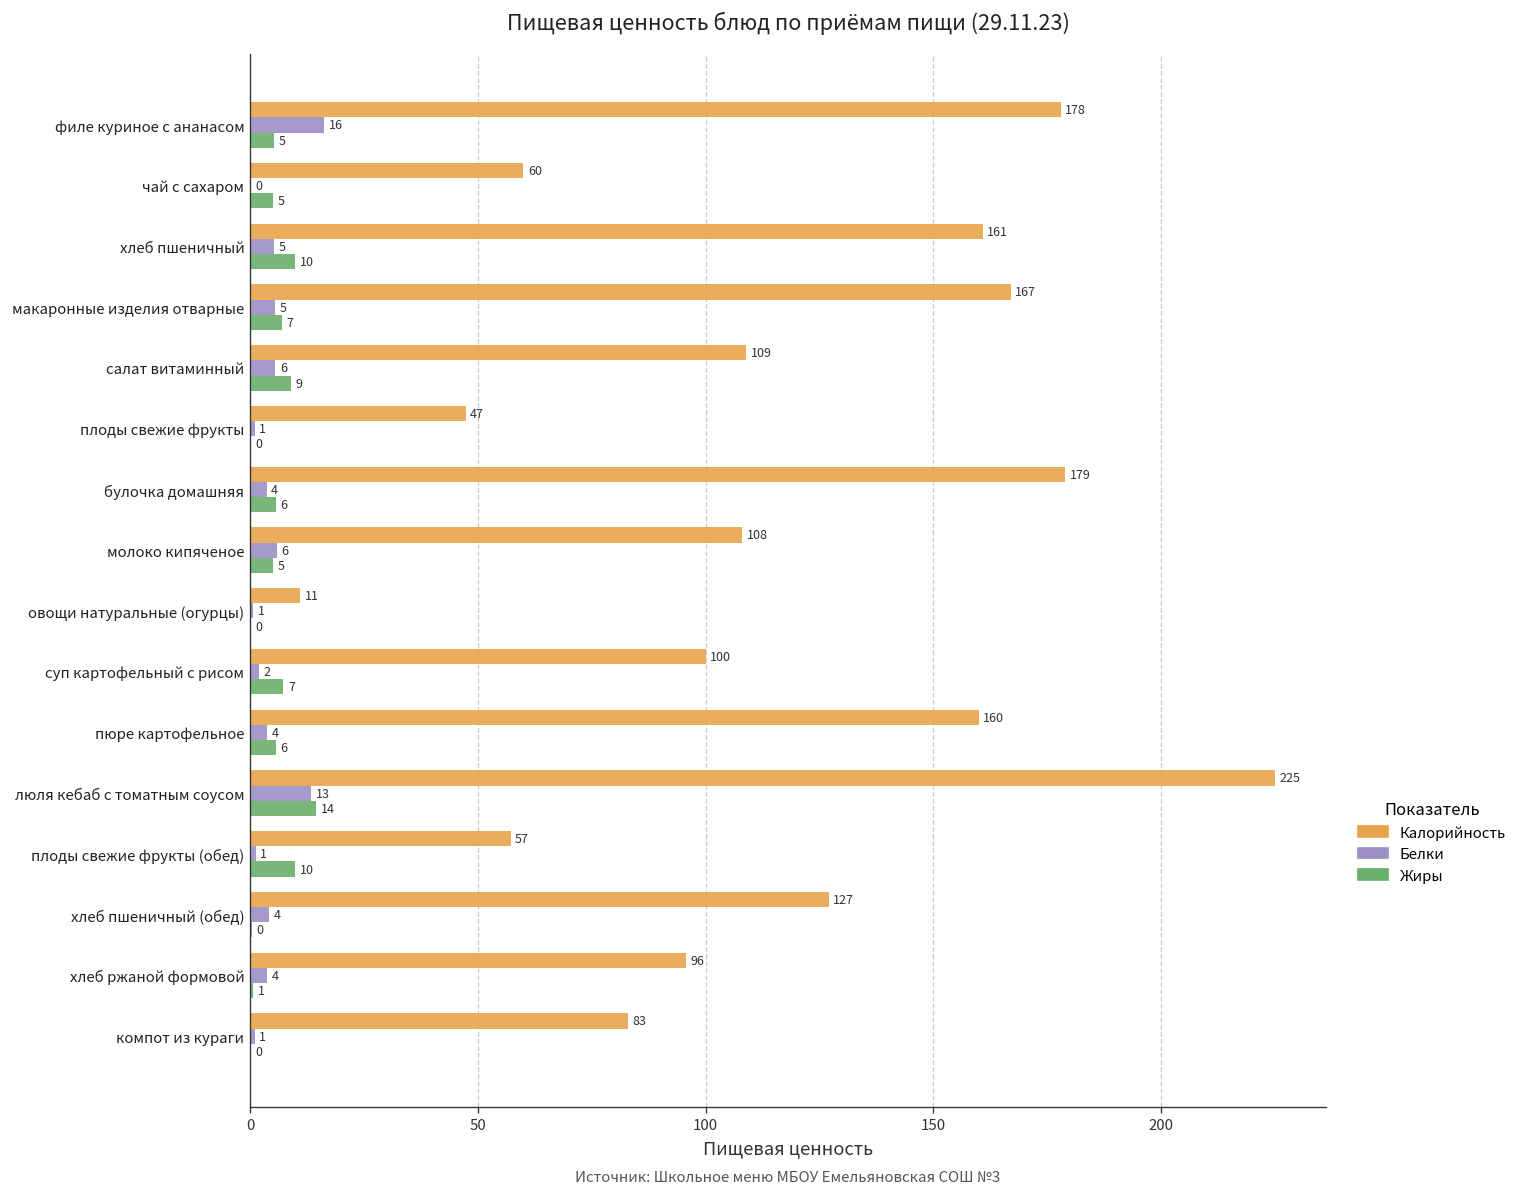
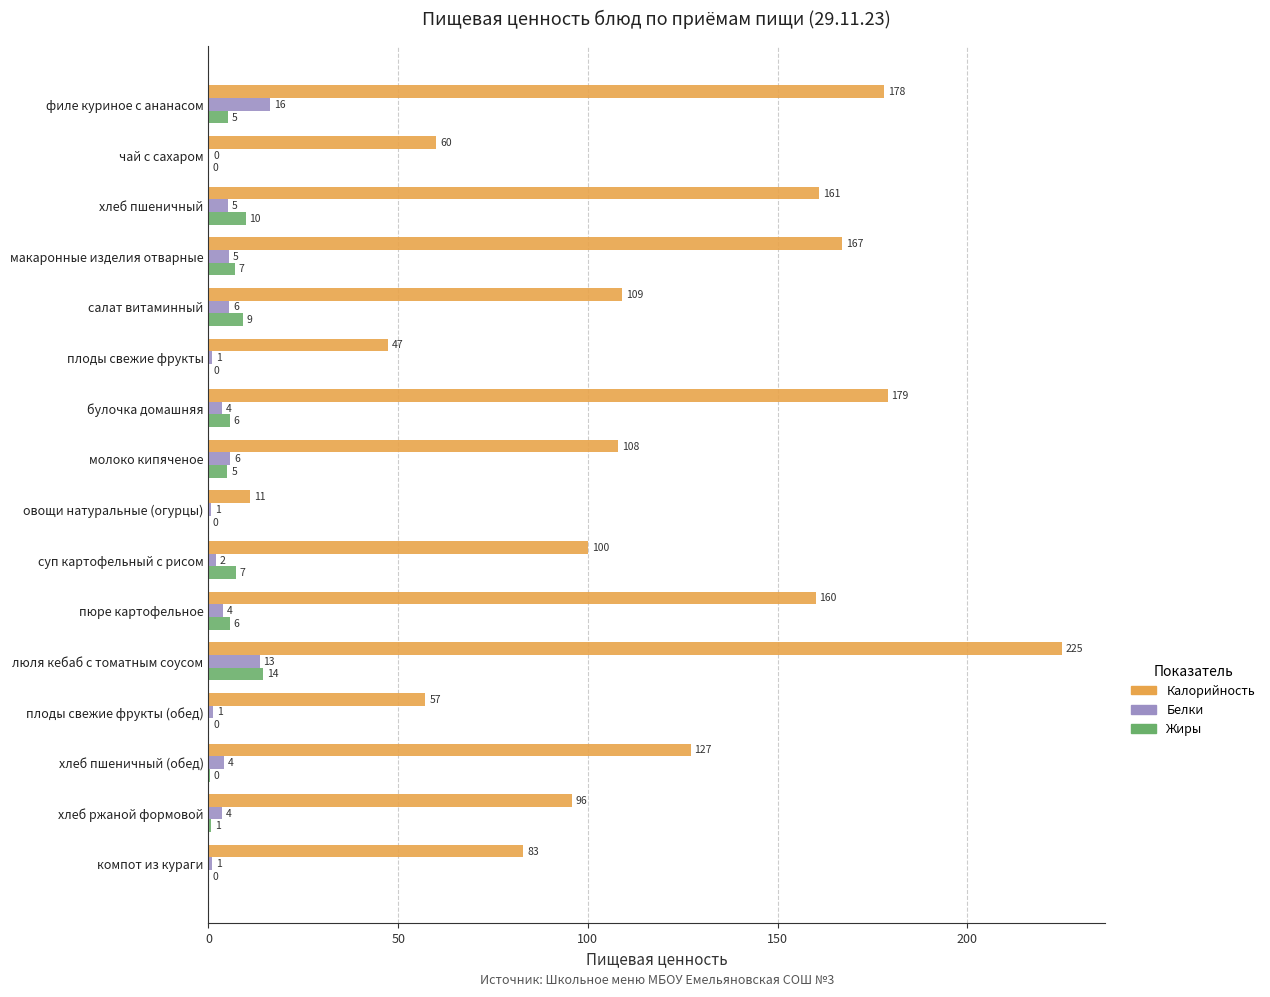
  {
    "Калорийность": {
      "филе куриное с ананасом": 178,
      "чай с сахаром": 60,
      "хлеб пшеничный": 161,
      "макаронные изделия отварные": 167,
      "салат витаминный": 109,
      "плоды свежие фрукты": 47,
      "булочка домашняя": 179,
      "молоко кипяченое": 108,
      "овощи натуральные (огурцы)": 11,
      "суп картофельный с рисом": 100,
      "пюре картофельное": 160,
      "люля кебаб с томатным соусом": 225,
      "плоды свежие фрукты (обед)": 57,
      "хлеб пшеничный (обед)": 127,
      "хлеб ржаной формовой": 96,
      "компот из кураги": 83
    },
    "Белки": {
      "филе куриное с ананасом": 16,
      "чай с сахаром": 0,
      "хлеб пшеничный": 5,
      "макаронные изделия отварные": 5,
      "салат витаминный": 6,
      "плоды свежие фрукты": 1,
      "булочка домашняя": 4,
      "молоко кипяченое": 6,
      "овощи натуральные (огурцы)": 1,
      "суп картофельный с рисом": 2,
      "пюре картофельное": 4,
      "люля кебаб с томатным соусом": 13,
      "плоды свежие фрукты (обед)": 1,
      "хлеб пшеничный (обед)": 4,
      "хлеб ржаной формовой": 4,
      "компот из кураги": 1
    },
    "Жиры": {
      "филе куриное с ананасом": 5,
-     "чай с сахаром": 5,
+     "чай с сахаром": 0,
      "хлеб пшеничный": 10,
      "макаронные изделия отварные": 7,
      "салат витаминный": 9,
      "плоды свежие фрукты": 0,
      "булочка домашняя": 6,
      "молоко кипяченое": 5,
      "овощи натуральные (огурцы)": 0,
      "суп картофельный с рисом": 7,
      "пюре картофельное": 6,
      "люля кебаб с томатным соусом": 14,
-     "плоды свежие фрукты (обед)": 10,
+     "плоды свежие фрукты (обед)": 0,
      "хлеб пшеничный (обед)": 0,
      "хлеб ржаной формовой": 1,
      "компот из кураги": 0
    }
  }
